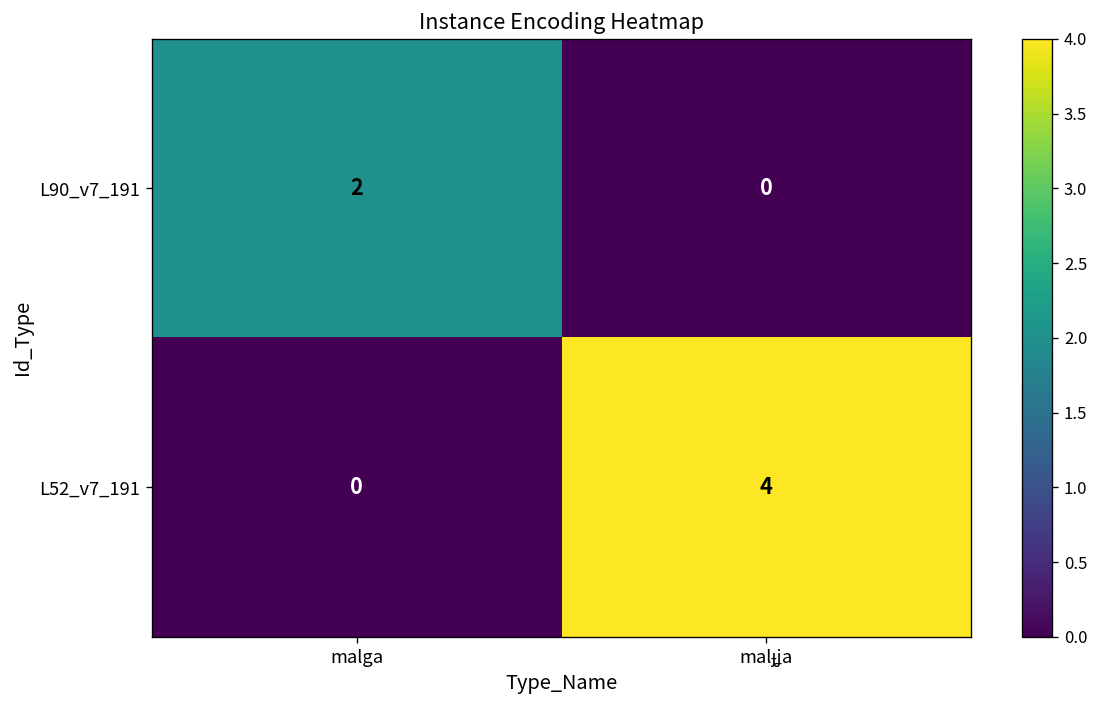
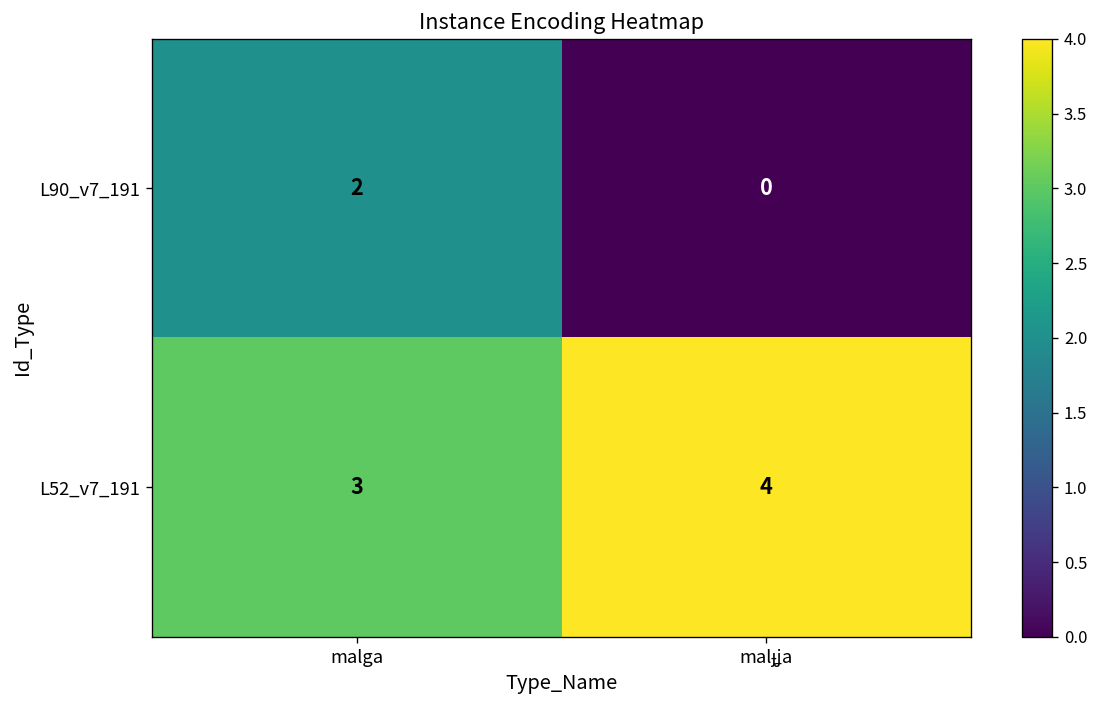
  {
    "L90_v7_191": {
      "malga": 2,
      "malɟʝa": 0
    },
    "L52_v7_191": {
-     "malga": 0,
+     "malga": 3,
      "malɟʝa": 4
    }
  }
